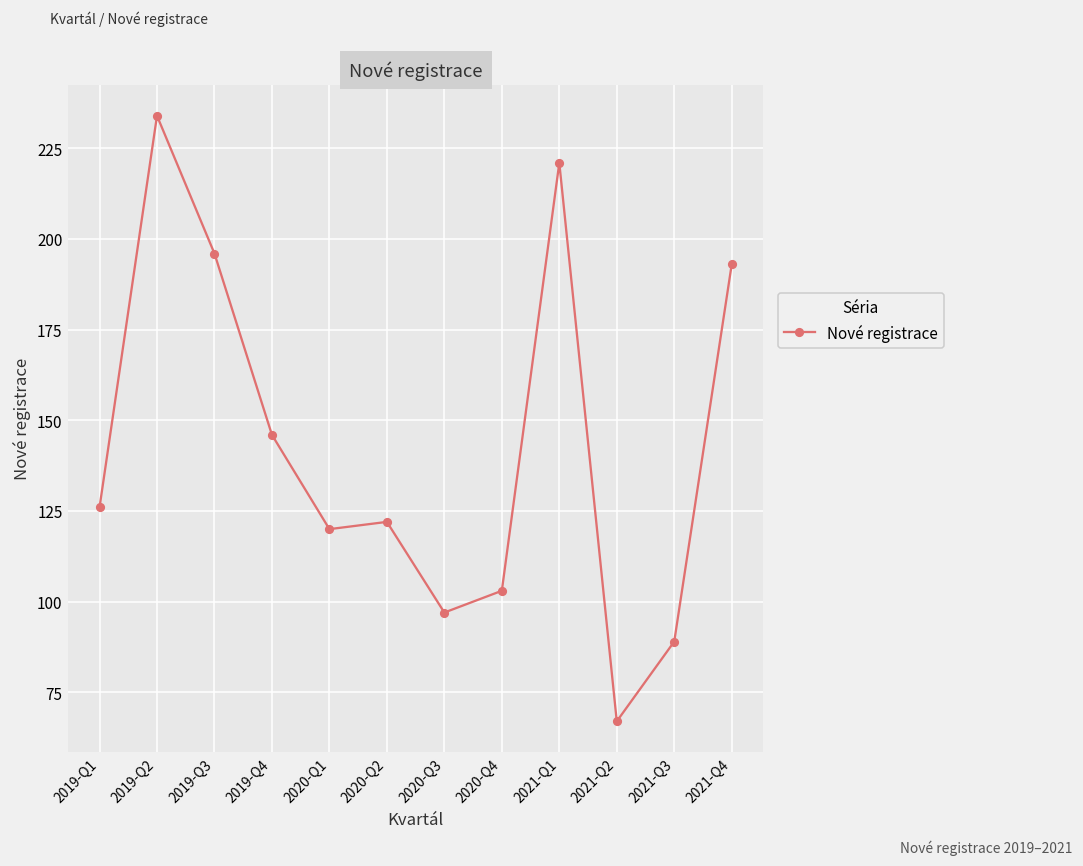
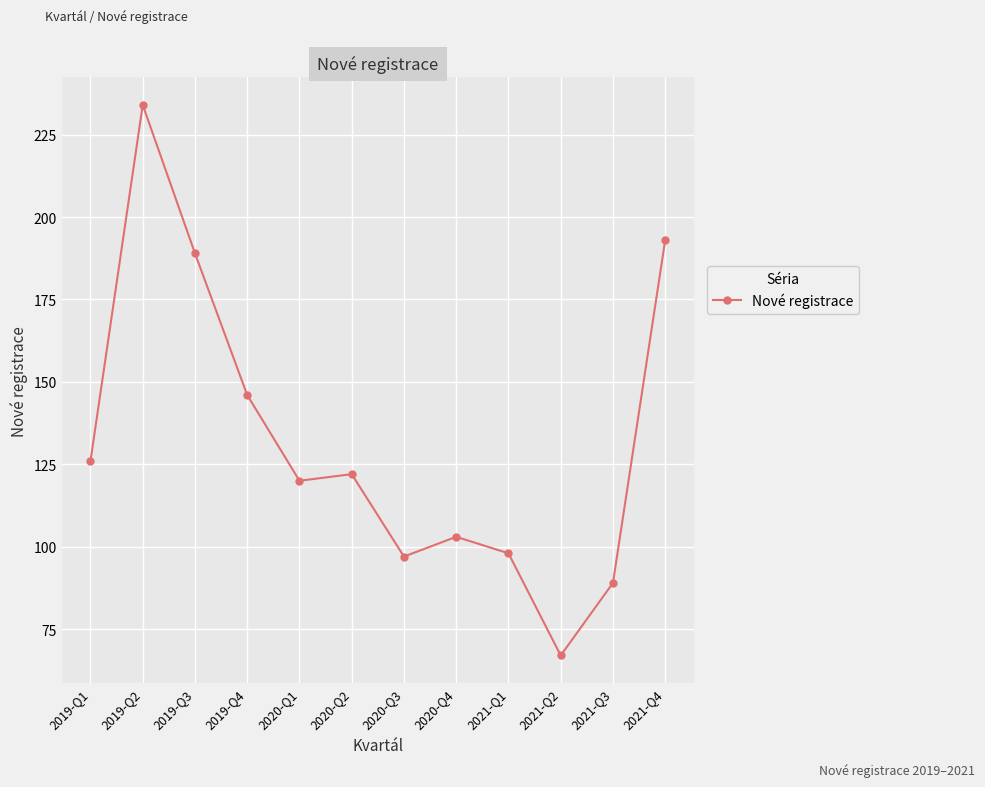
  {
    "2019-Q1": 126,
    "2019-Q2": 234,
-   "2019-Q3": 196,
+   "2019-Q3": 189,
    "2019-Q4": 146,
    "2020-Q1": 120,
    "2020-Q2": 122,
    "2020-Q3": 97,
    "2020-Q4": 103,
-   "2021-Q1": 221,
+   "2021-Q1": 98,
    "2021-Q2": 67,
    "2021-Q3": 89,
    "2021-Q4": 193
  }
